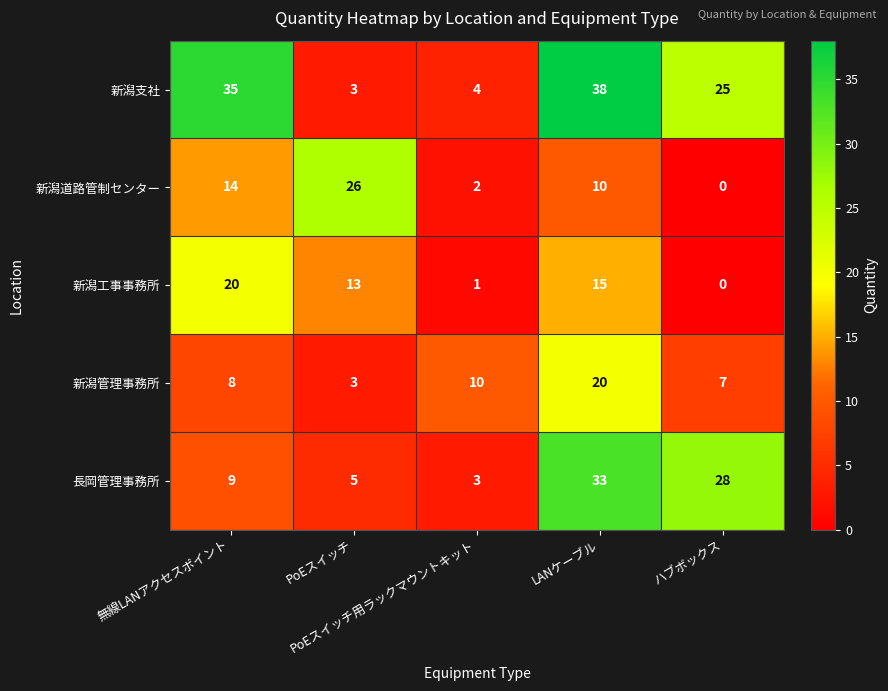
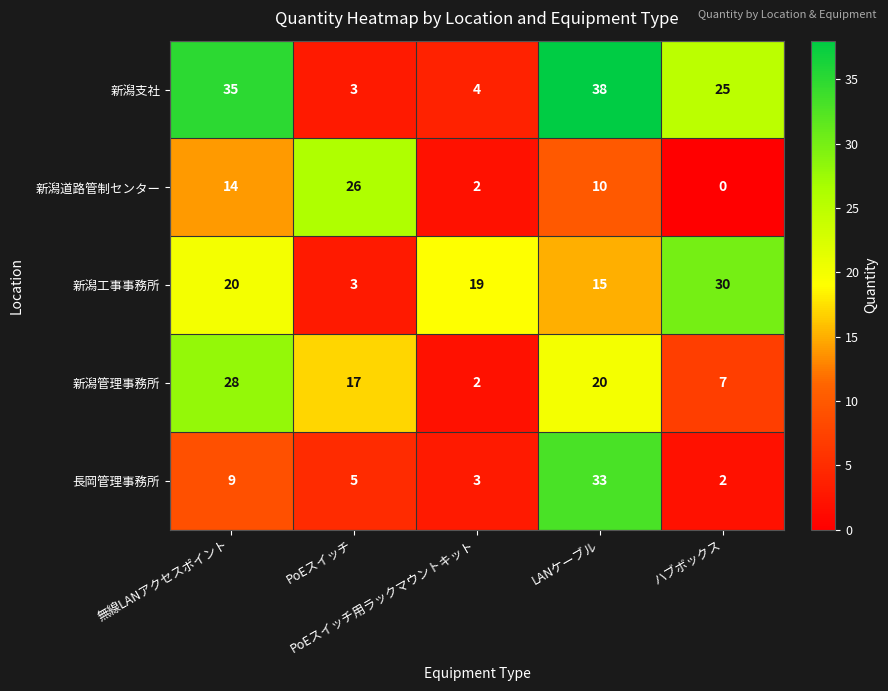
  {
    "新潟支社": {
      "無線LANアクセスポイント": 35,
      "PoEスイッチ": 3,
      "PoEスイッチ用ラックマウントキット": 4,
      "LANケーブル": 38,
      "ハブボックス": 25
    },
    "新潟道路管制センター": {
      "無線LANアクセスポイント": 14,
      "PoEスイッチ": 26,
      "PoEスイッチ用ラックマウントキット": 2,
      "LANケーブル": 10,
      "ハブボックス": 0
    },
    "新潟工事事務所": {
      "無線LANアクセスポイント": 20,
-     "PoEスイッチ": 13,
-     "PoEスイッチ用ラックマウントキット": 1,
+     "PoEスイッチ": 3,
+     "PoEスイッチ用ラックマウントキット": 19,
      "LANケーブル": 15,
-     "ハブボックス": 0
+     "ハブボックス": 30
    },
    "新潟管理事務所": {
-     "無線LANアクセスポイント": 8,
-     "PoEスイッチ": 3,
-     "PoEスイッチ用ラックマウントキット": 10,
+     "無線LANアクセスポイント": 28,
+     "PoEスイッチ": 17,
+     "PoEスイッチ用ラックマウントキット": 2,
      "LANケーブル": 20,
      "ハブボックス": 7
    },
    "長岡管理事務所": {
      "無線LANアクセスポイント": 9,
      "PoEスイッチ": 5,
      "PoEスイッチ用ラックマウントキット": 3,
      "LANケーブル": 33,
-     "ハブボックス": 28
+     "ハブボックス": 2
    }
  }
